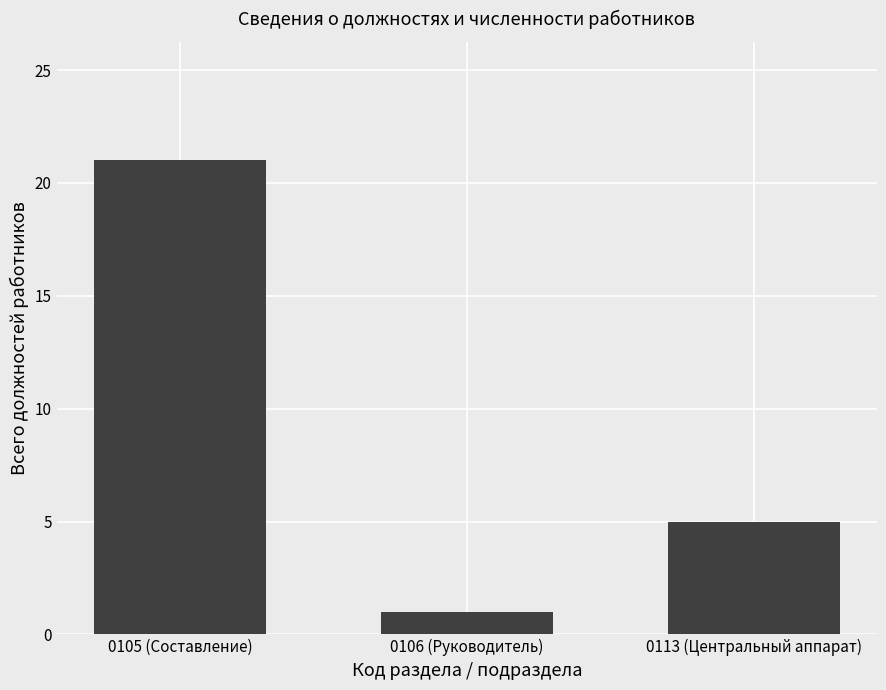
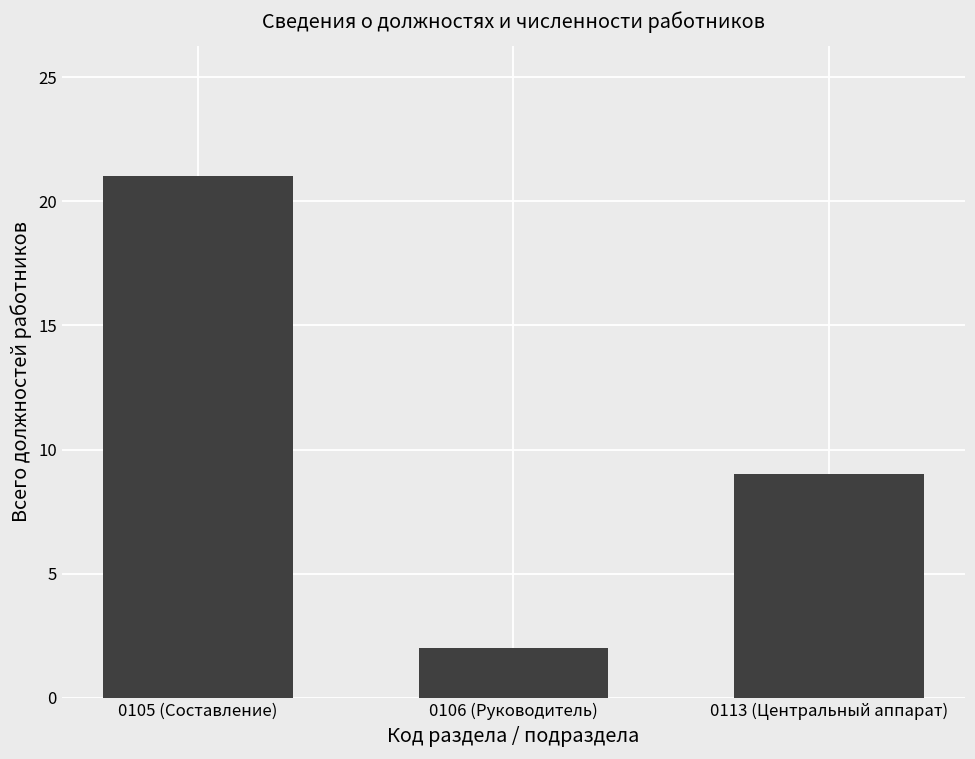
  {
    "0105 (Составление)": 21,
-   "0106 (Руководитель)": 1,
-   "0113 (Центральный аппарат)": 5
+   "0106 (Руководитель)": 2,
+   "0113 (Центральный аппарат)": 9
  }
